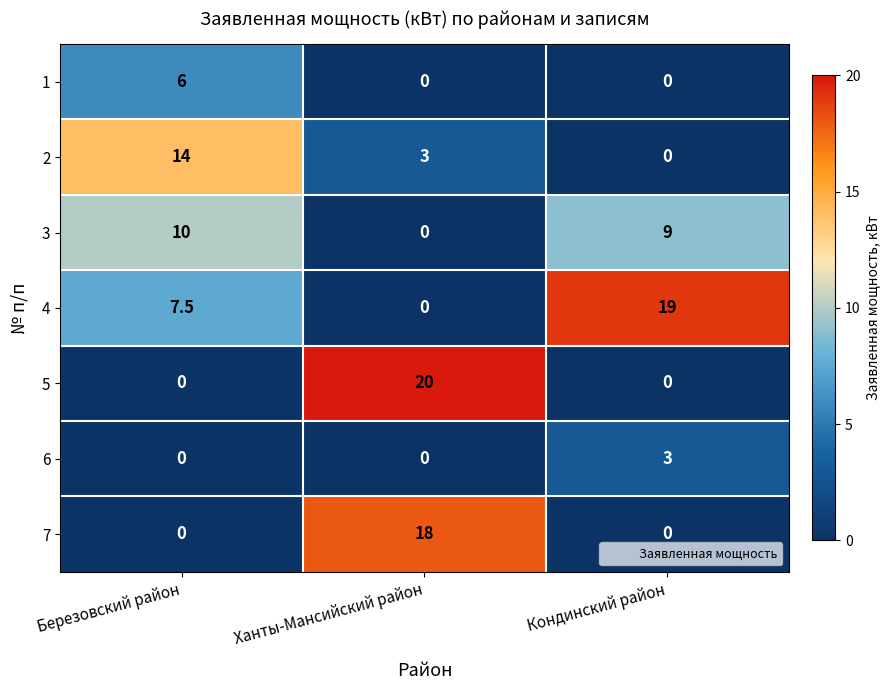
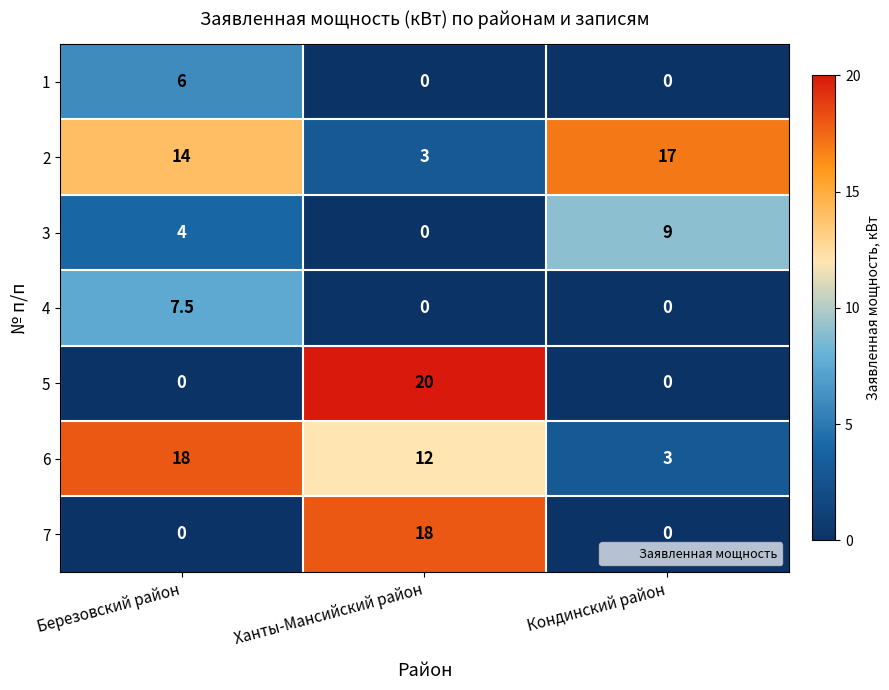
  {
    "1": {
      "Березовский район": 6,
      "Ханты-Мансийский район": 0,
      "Кондинский район": 0
    },
    "2": {
      "Березовский район": 14,
      "Ханты-Мансийский район": 3,
-     "Кондинский район": 0
+     "Кондинский район": 17
    },
    "3": {
-     "Березовский район": 10,
+     "Березовский район": 4,
      "Ханты-Мансийский район": 0,
      "Кондинский район": 9
    },
    "4": {
      "Березовский район": 7.5,
      "Ханты-Мансийский район": 0,
-     "Кондинский район": 19
+     "Кондинский район": 0
    },
    "5": {
      "Березовский район": 0,
      "Ханты-Мансийский район": 20,
      "Кондинский район": 0
    },
    "6": {
-     "Березовский район": 0,
-     "Ханты-Мансийский район": 0,
+     "Березовский район": 18,
+     "Ханты-Мансийский район": 12,
      "Кондинский район": 3
    },
    "7": {
      "Березовский район": 0,
      "Ханты-Мансийский район": 18
    }
  }
